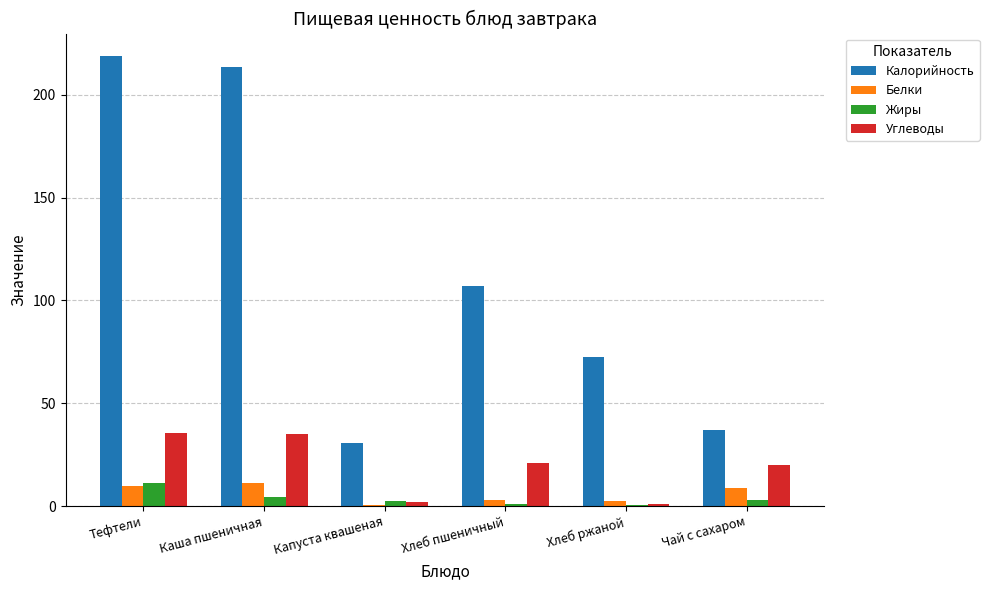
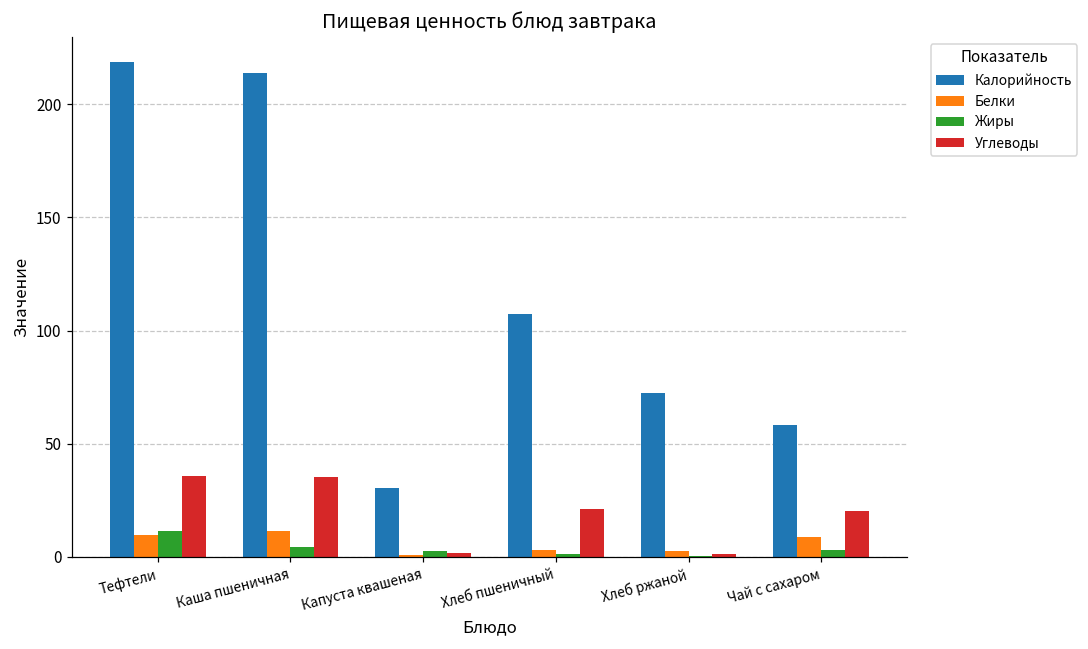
  {
    "Калорийность": {
      "Тефтели": 219,
      "Каша пшеничная": 214,
      "Капуста квашеная": 31,
      "Хлеб пшеничный": 107,
      "Хлеб ржаной": 72,
-     "Чай с сахаром": 37
+     "Чай с сахаром": 58
    },
    "Белки": {
      "Тефтели": 10,
      "Каша пшеничная": 11,
      "Хлеб пшеничный": 3,
      "Хлеб ржаной": 3,
      "Чай с сахаром": 9
    },
    "Жиры": {
      "Тефтели": 11,
      "Каша пшеничная": 4,
      "Капуста квашеная": 2,
      "Чай с сахаром": 3
    },
    "Углеводы": {
      "Тефтели": 36,
      "Каша пшеничная": 35,
      "Капуста квашеная": 2,
      "Хлеб пшеничный": 21,
      "Чай с сахаром": 20
    }
  }
